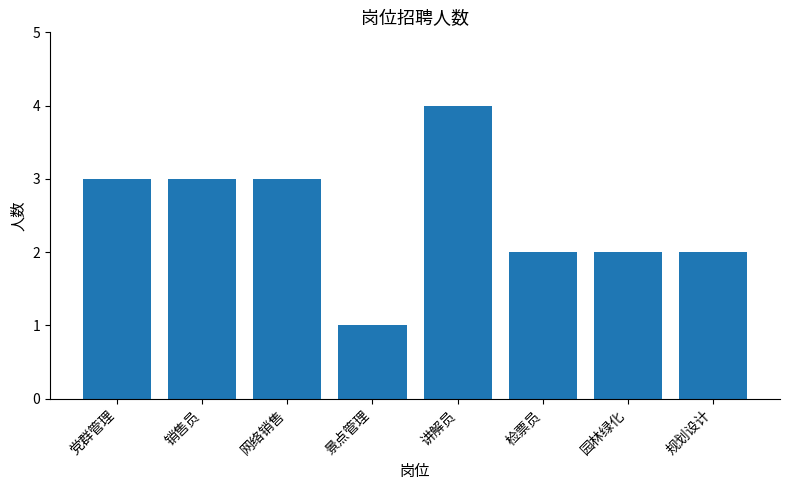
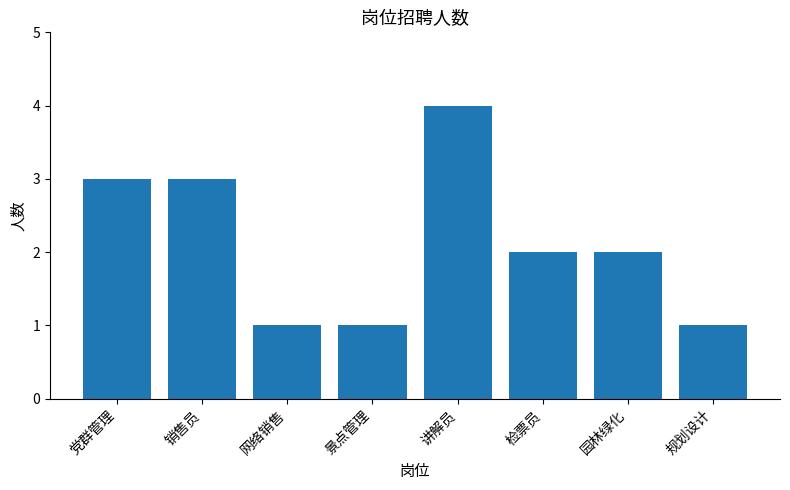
  {
    "党群管理": 3,
    "销售员": 3,
-   "网络销售": 3,
+   "网络销售": 1,
    "景点管理": 1,
    "讲解员": 4,
    "检票员": 2,
    "园林绿化": 2,
-   "规划设计": 2
+   "规划设计": 1
  }
